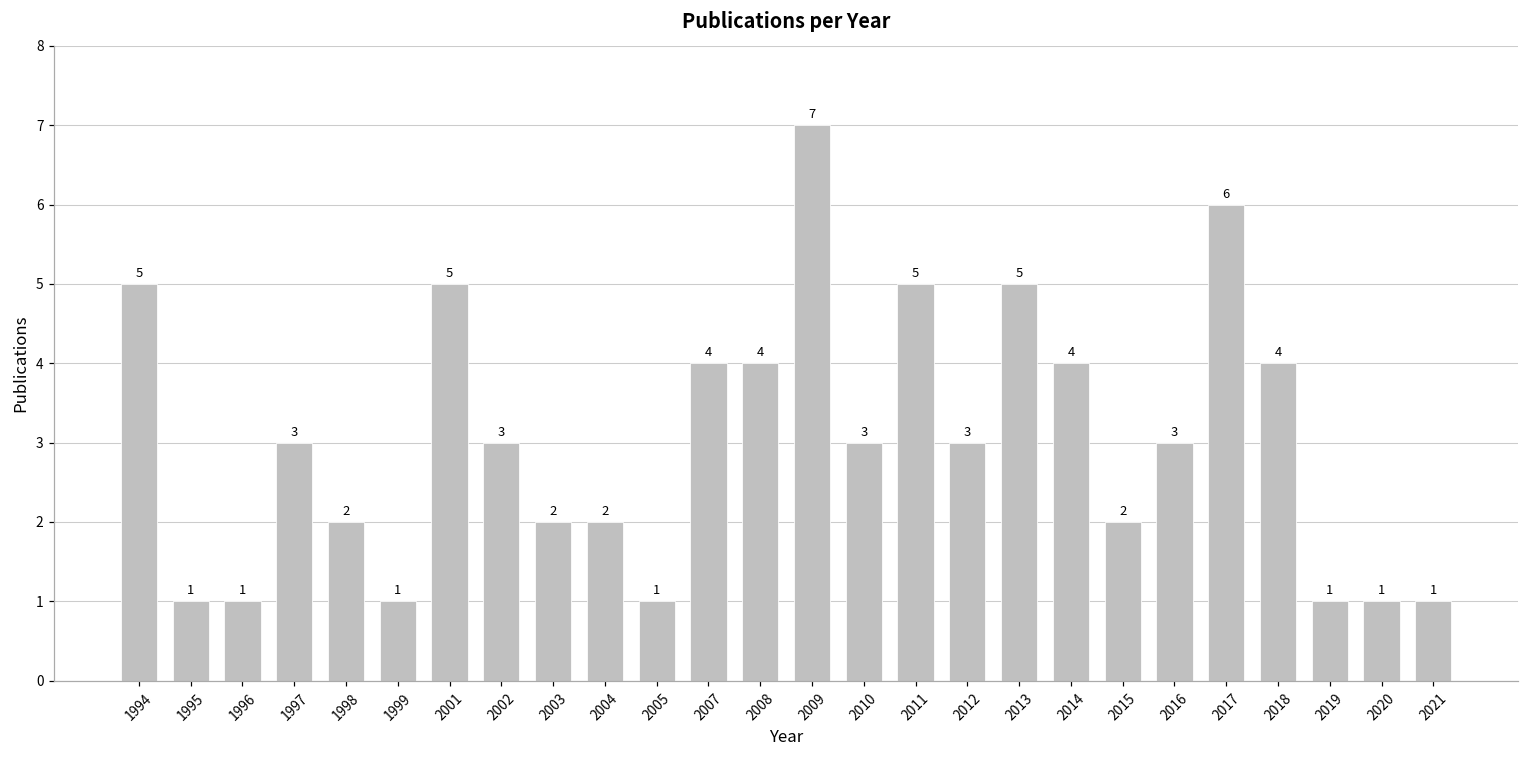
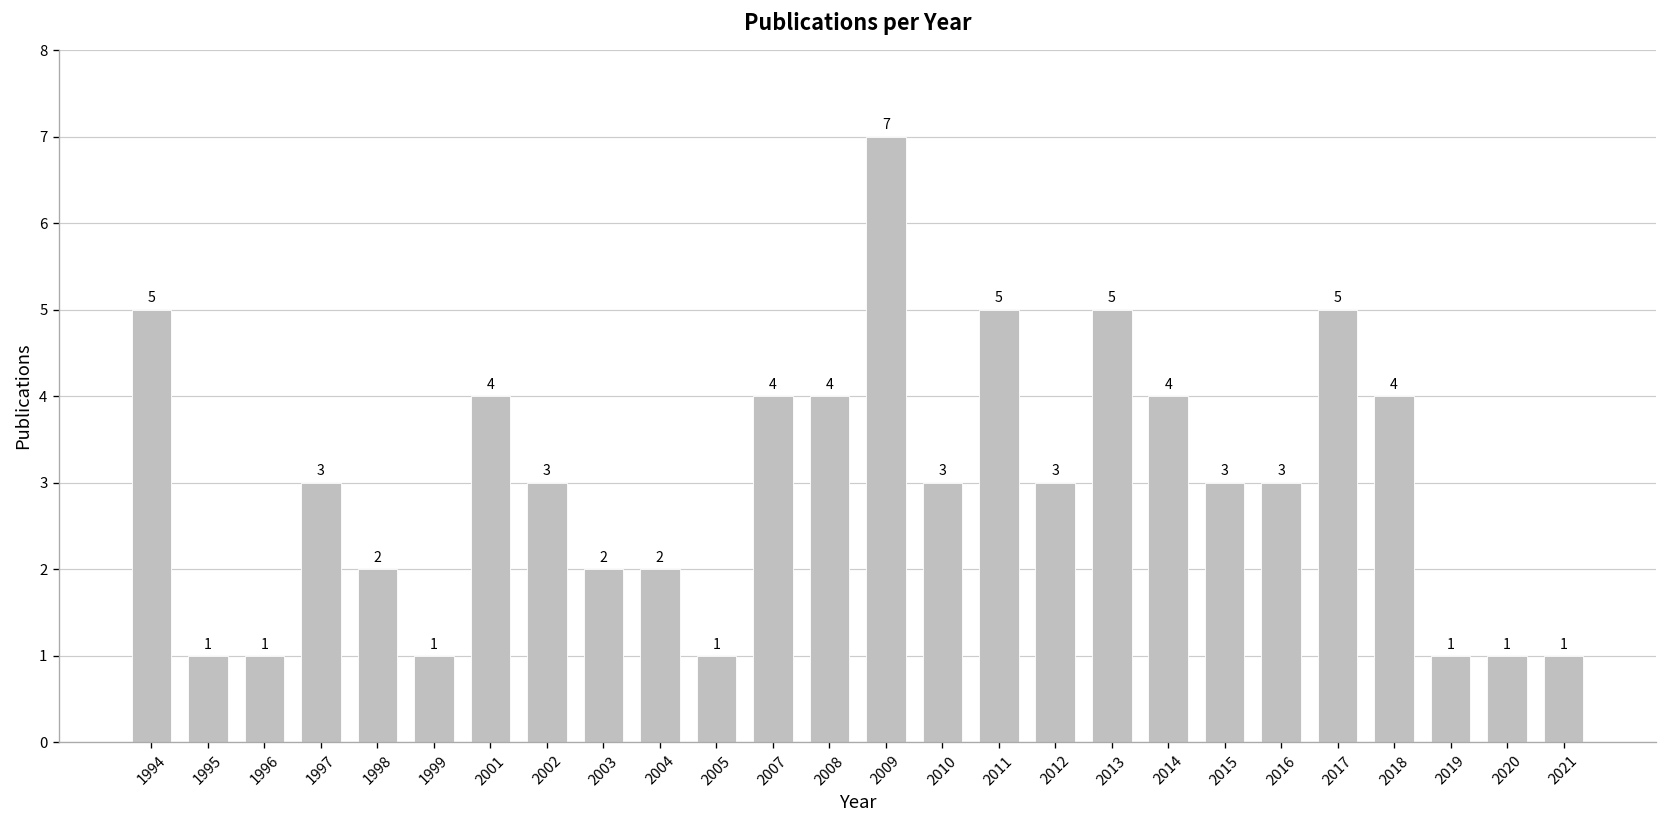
  {
    "1994": 5,
    "1995": 1,
    "1996": 1,
    "1997": 3,
    "1998": 2,
    "1999": 1,
-   "2001": 5,
+   "2001": 4,
    "2002": 3,
    "2003": 2,
    "2004": 2,
    "2005": 1,
    "2007": 4,
    "2008": 4,
    "2009": 7,
    "2010": 3,
    "2011": 5,
    "2012": 3,
    "2013": 5,
    "2014": 4,
-   "2015": 2,
+   "2015": 3,
    "2016": 3,
-   "2017": 6,
+   "2017": 5,
    "2018": 4,
    "2019": 1,
    "2020": 1,
    "2021": 1
  }
